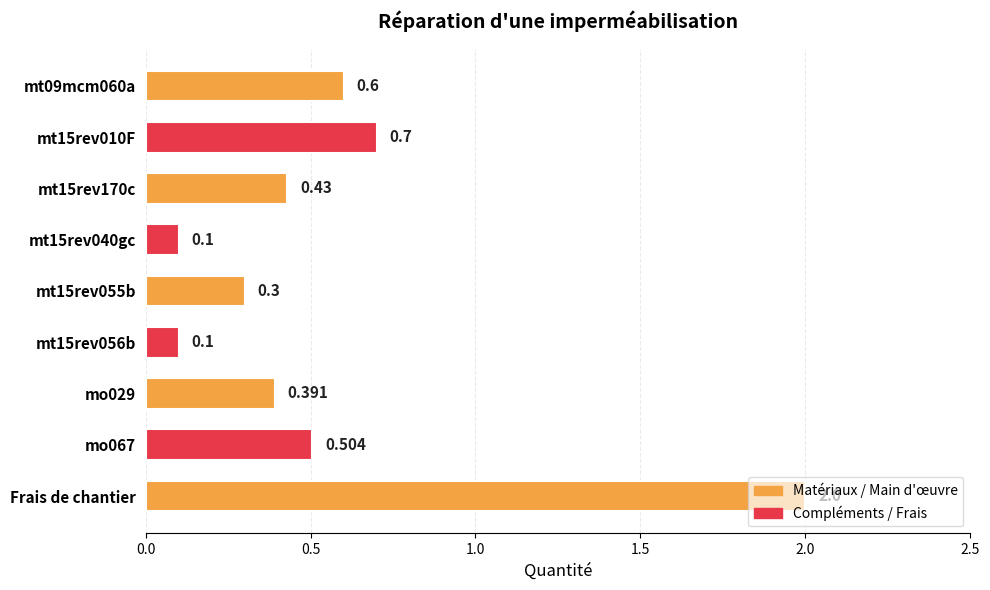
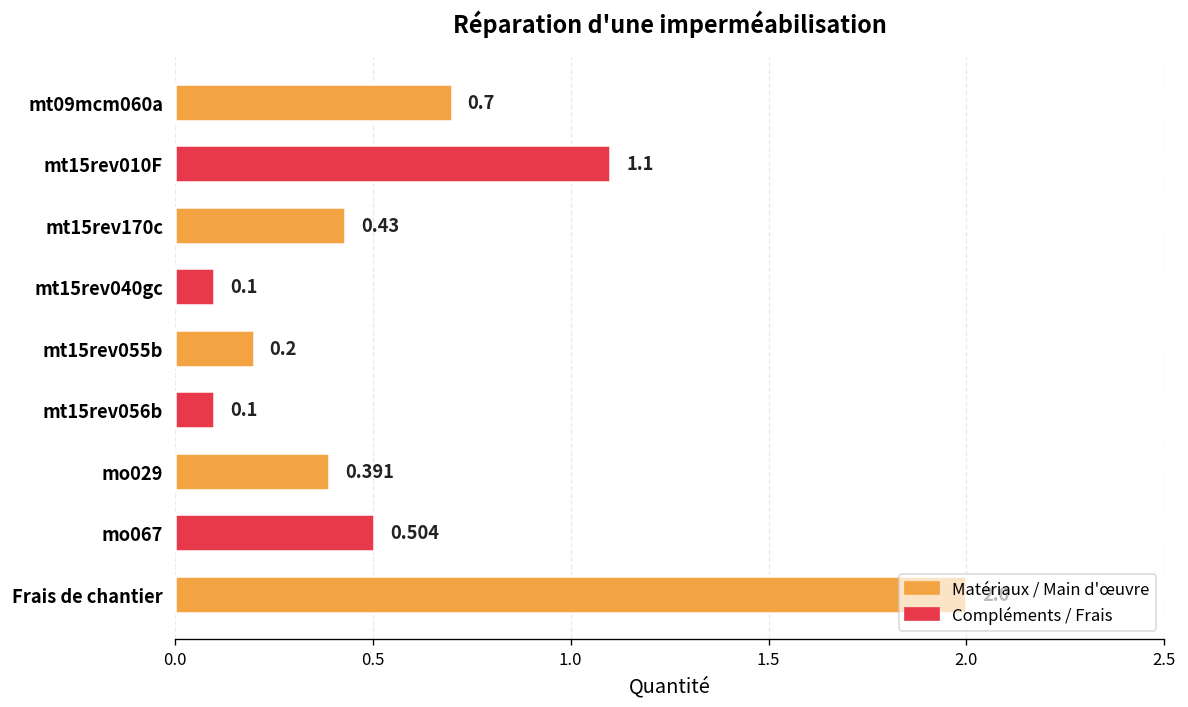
  {
-   "mt09mcm060a": 0.6,
-   "mt15rev010F": 0.7,
+   "mt09mcm060a": 0.7,
+   "mt15rev010F": 1.1,
    "mt15rev170c": 0.43,
    "mt15rev040gc": 0.1,
-   "mt15rev055b": 0.3,
+   "mt15rev055b": 0.2,
    "mt15rev056b": 0.1,
    "mo029": 0.391,
    "mo067": 0.504
  }
